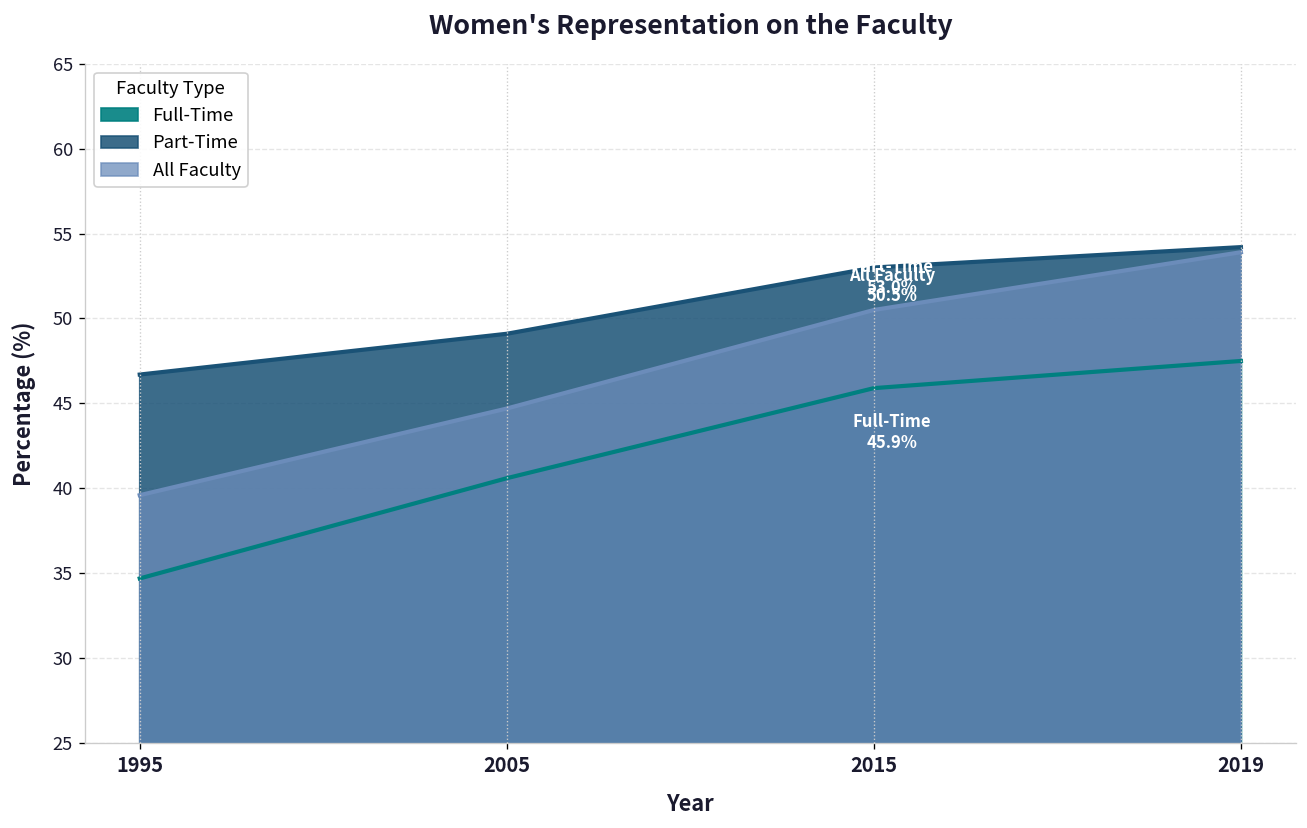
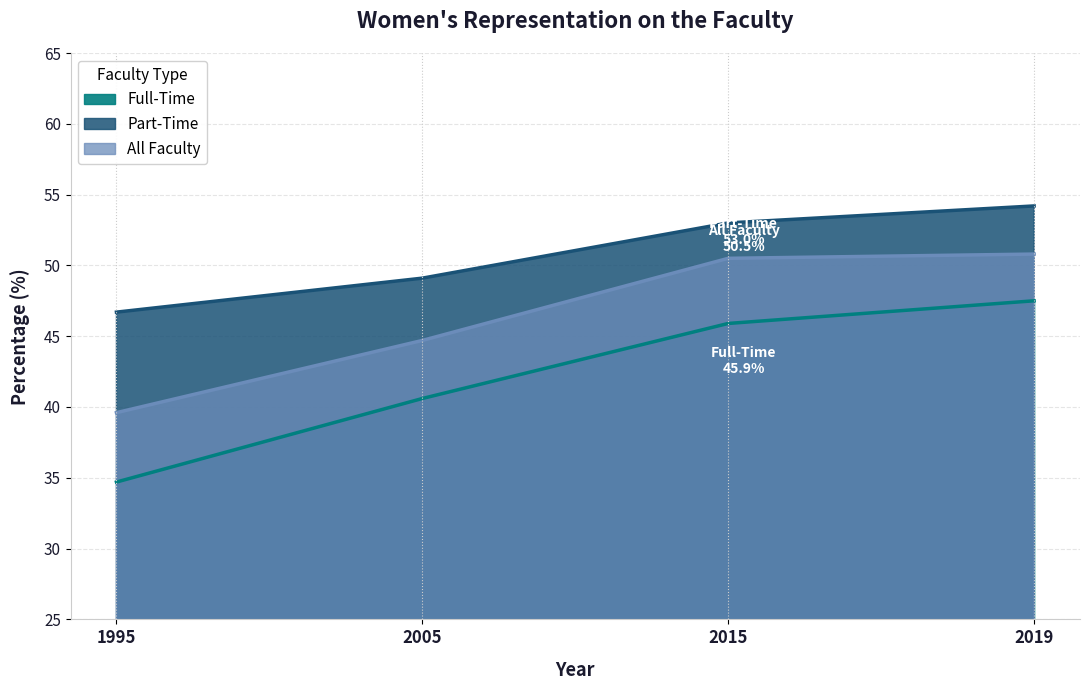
  {
    "All Faculty": {
      "1995": 39.6,
      "2005": 44.7,
-     "2019": 53.9
+     "2019": 50.8
    }
  }
